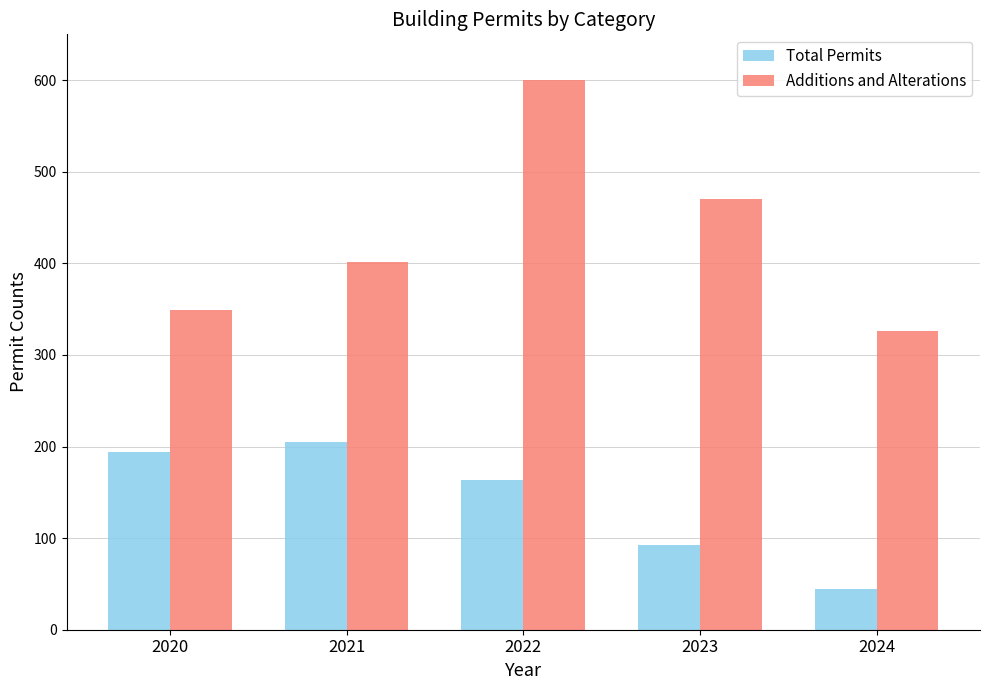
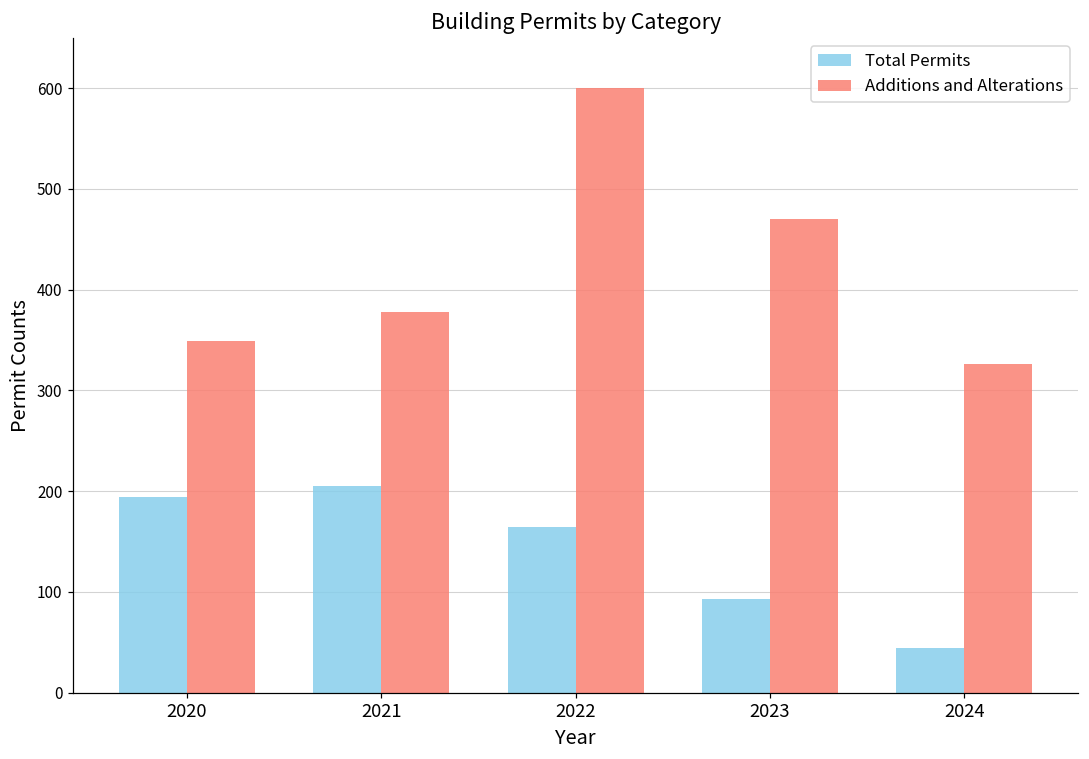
  {
    "Total Permits": {
      "2020": 190,
      "2021": 210,
      "2022": 160,
      "2023": 90,
      "2024": 40
    },
    "Additions and Alterations": {
      "2020": 350,
-     "2021": 400,
+     "2021": 380,
      "2022": 600,
      "2023": 470,
      "2024": 330
    }
  }
